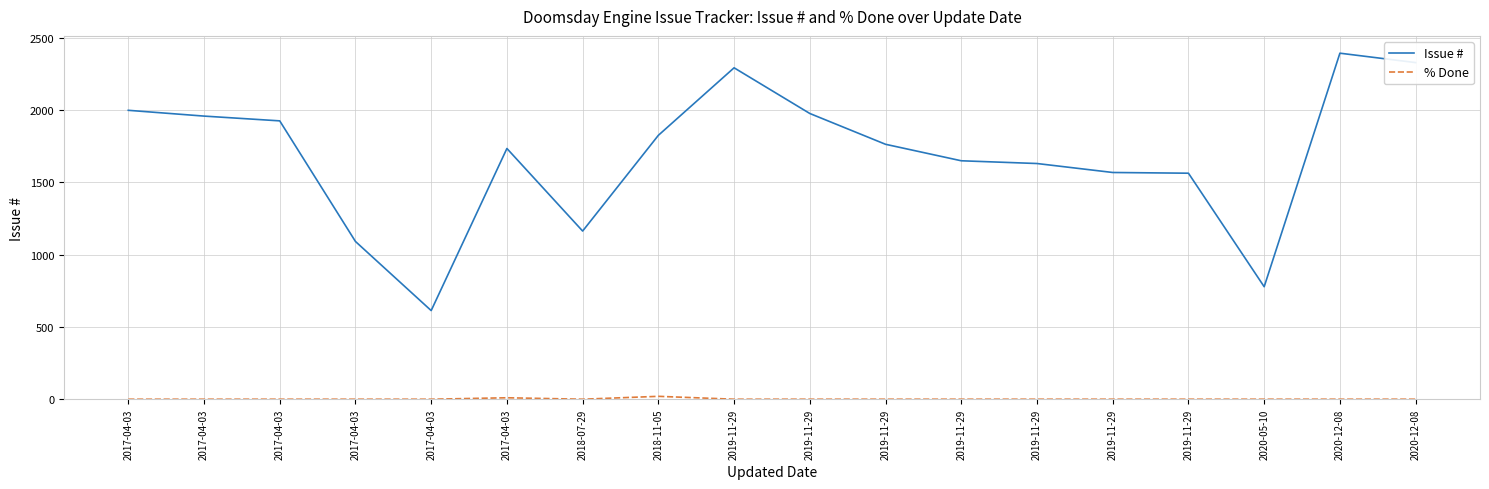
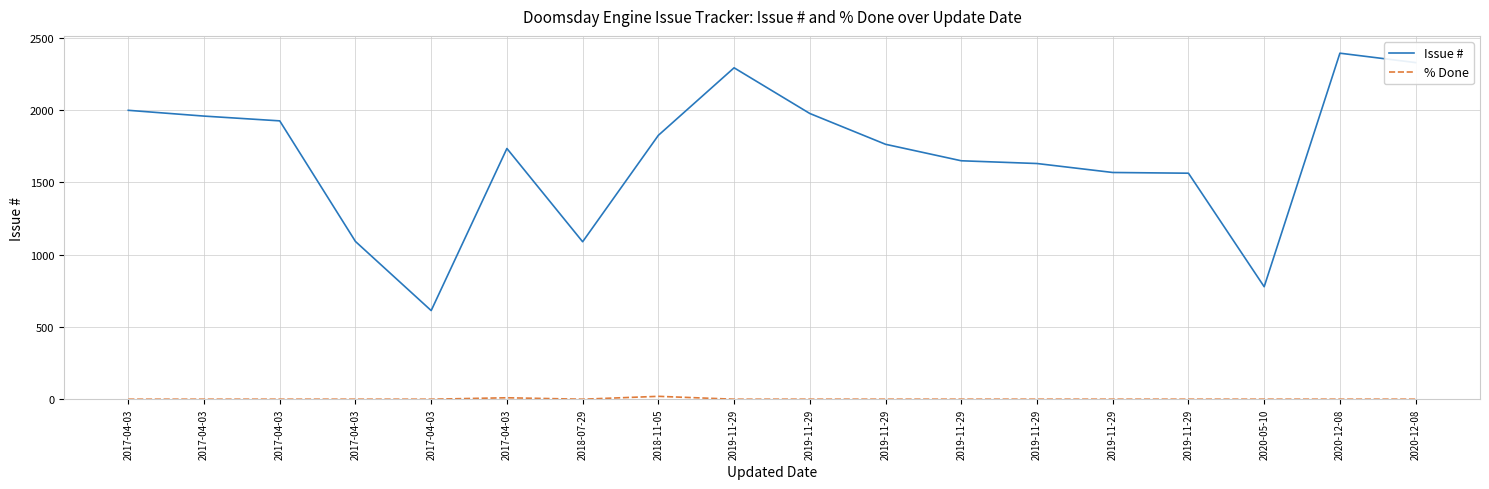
  {
    "Issue #": {
-     "2018-07-29": 1160,
+     "2018-07-29": 1090,
      "2018-11-05": 1830,
      "2020-05-10": 780
    },
    "% Done": {
      "2018-07-29": 0,
      "2018-11-05": 20,
      "2020-05-10": 0
    }
  }
